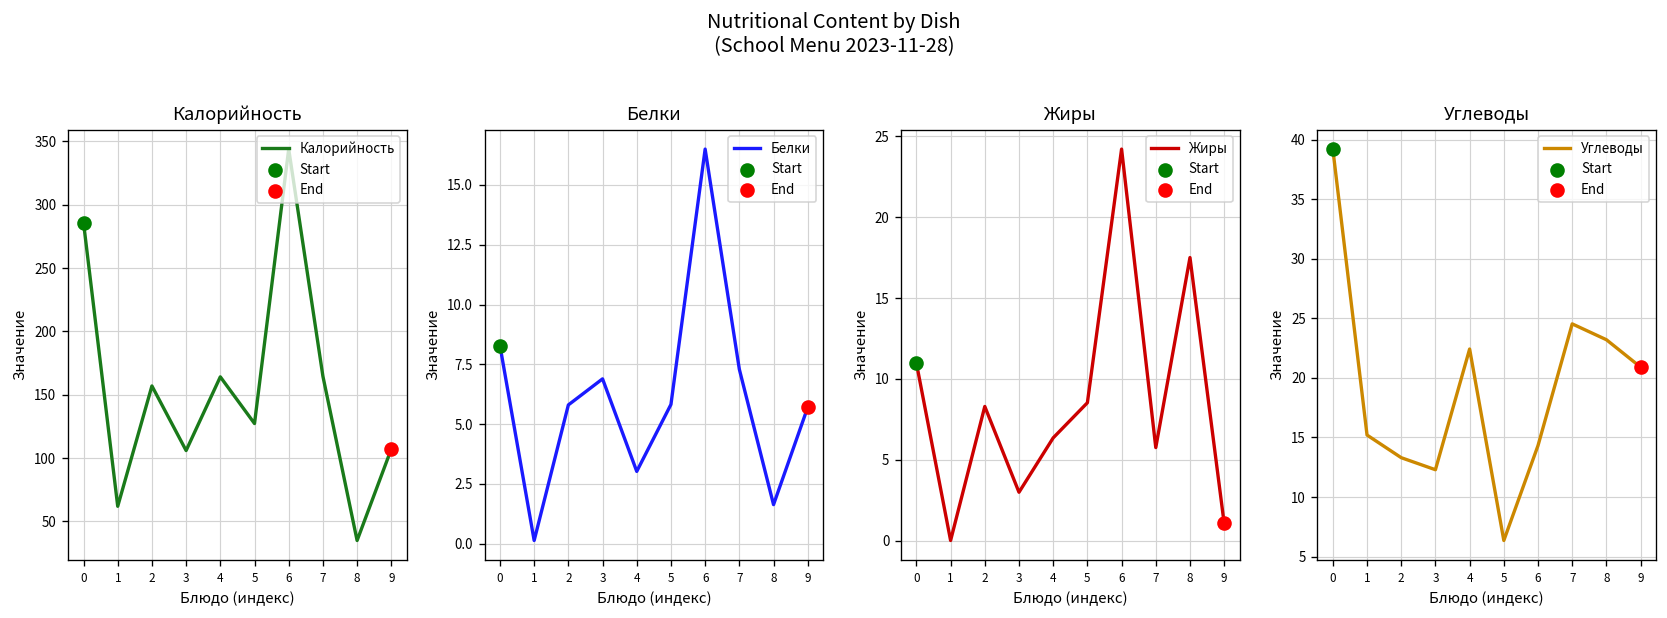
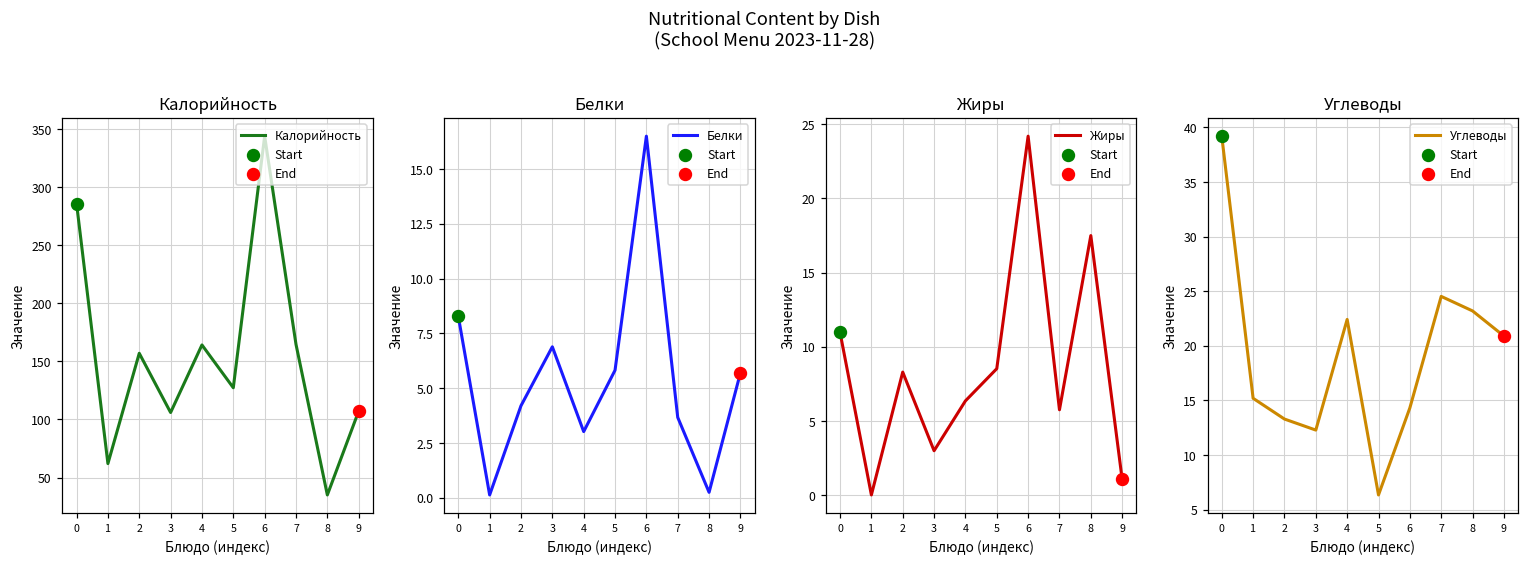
  {
    "Белки": {
      "Белки": {
        "1": 0.1,
-       "2": 5.8,
+       "2": 4.2,
        "3": 6.9,
        "4": 3.0,
        "5": 5.8,
        "6": 16.5,
-       "7": 7.3,
-       "8": 1.6
+       "7": 3.7,
+       "8": 0.3
      }
    },
    "Углеводы": {
      "Углеводы": {
        "1": 15,
        "2": 13,
        "3": 12,
        "4": 22,
        "5": 6,
        "6": 14,
        "7": 25,
        "8": 23
      }
    }
  }
